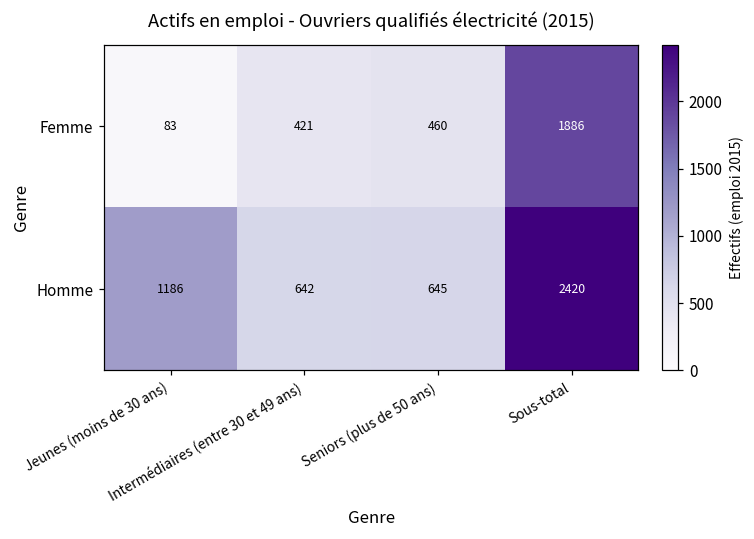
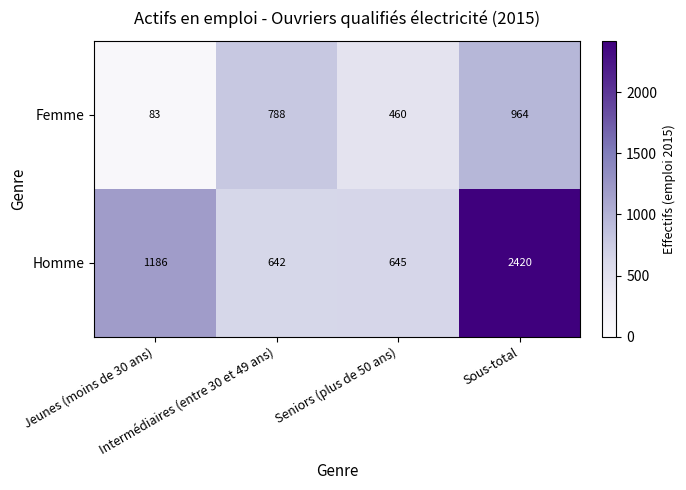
  {
    "Femme": {
      "Jeunes (moins de 30 ans)": 83,
-     "Intermédiaires (entre 30 et 49 ans)": 421,
+     "Intermédiaires (entre 30 et 49 ans)": 788,
      "Seniors (plus de 50 ans)": 460,
-     "Sous-total": 1886
+     "Sous-total": 964
    },
    "Homme": {
      "Jeunes (moins de 30 ans)": 1186,
      "Intermédiaires (entre 30 et 49 ans)": 642,
      "Seniors (plus de 50 ans)": 645,
      "Sous-total": 2420
    }
  }
